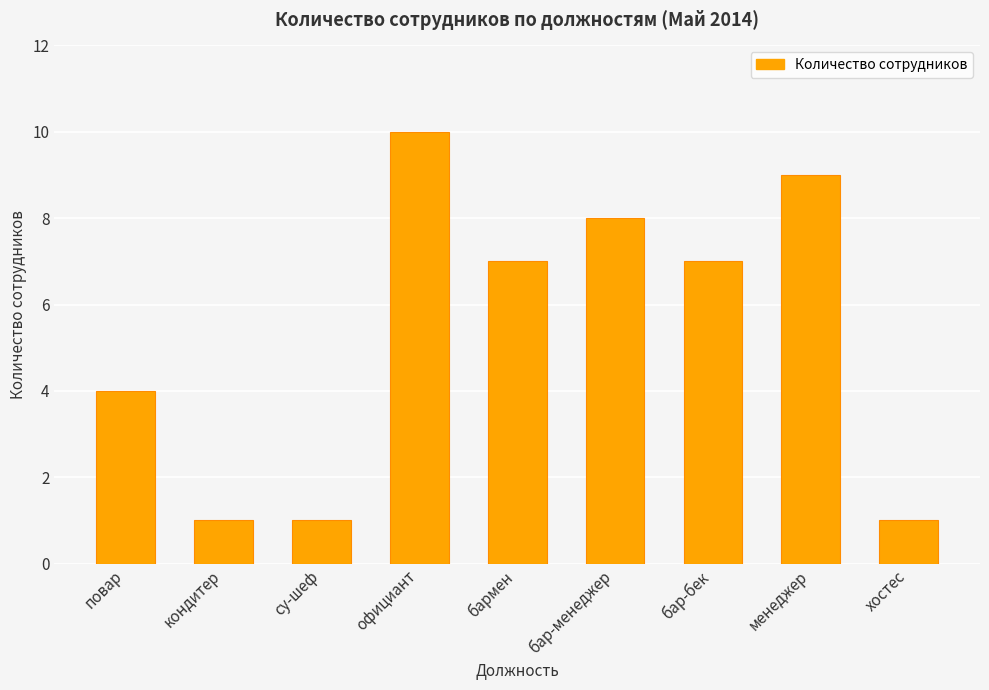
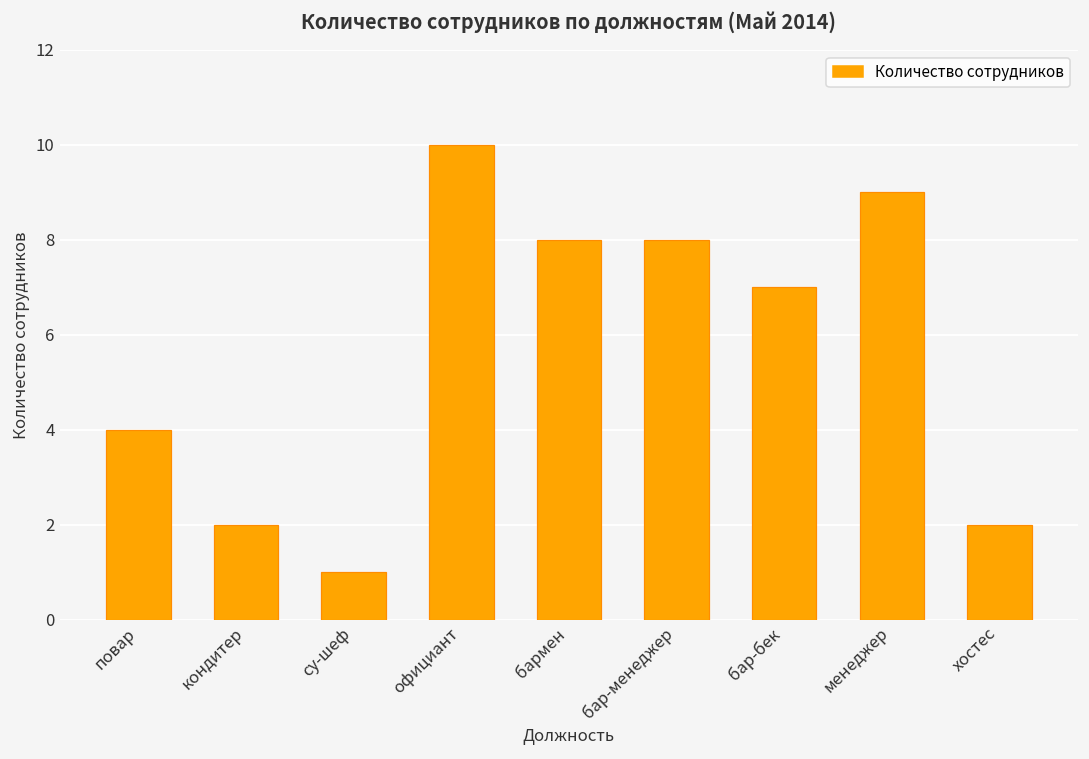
  {
    "повар": 4,
-   "кондитер": 1,
+   "кондитер": 2,
    "су-шеф": 1,
    "официант": 10,
-   "бармен": 7,
+   "бармен": 8,
    "бар-менеджер": 8,
    "бар-бек": 7,
    "менеджер": 9,
-   "хостес": 1
+   "хостес": 2
  }
